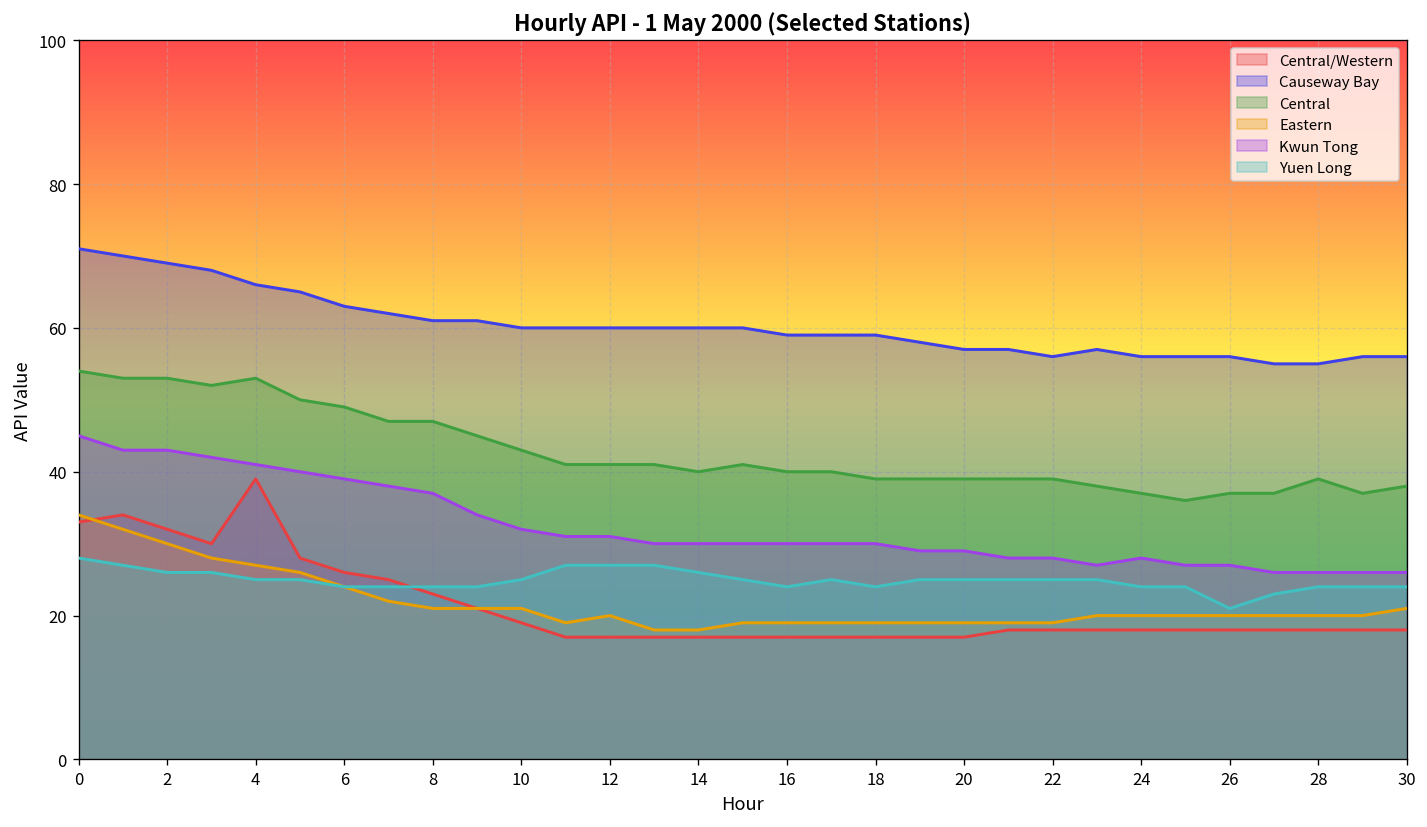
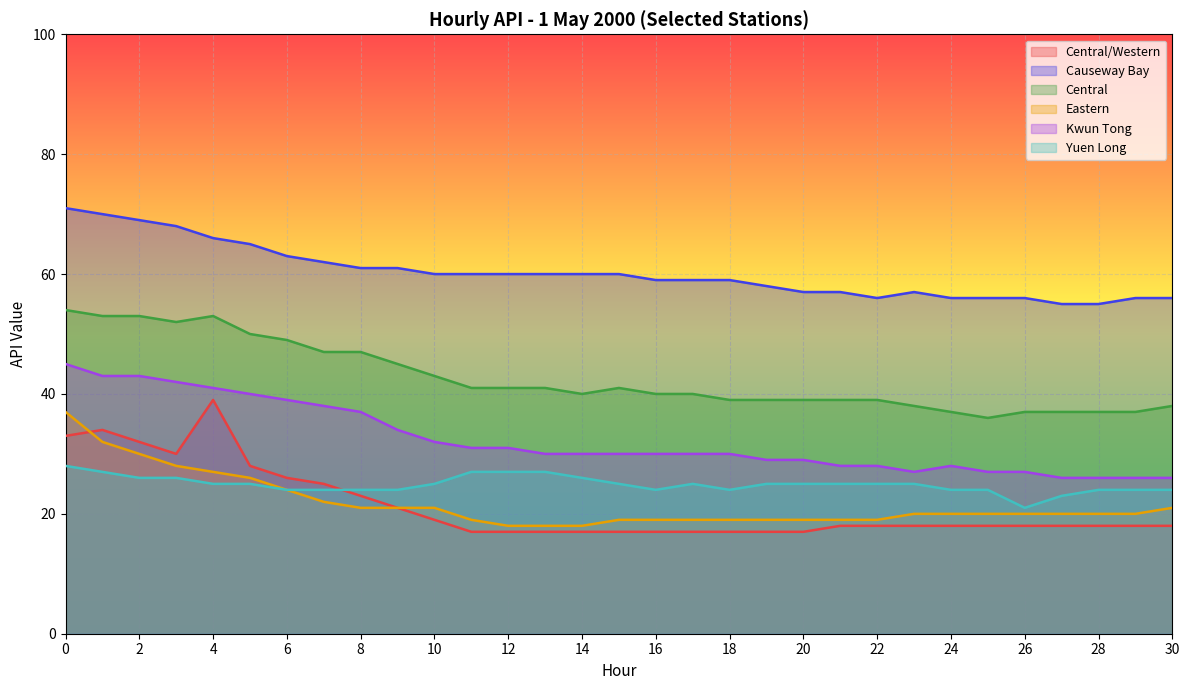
  {
    "Central/Western": {
      "0": 33,
      "2": 32,
      "4": 39,
      "6": 26,
      "8": 23,
      "10": 19,
      "12": 17,
      "14": 17,
      "16": 17,
      "18": 17,
      "20": 17,
      "22": 18,
      "24": 18,
      "26": 18,
      "28": 18,
      "30": 18
    },
    "Central": {
      "0": 54,
      "2": 53,
      "4": 53,
      "6": 49,
      "8": 47,
      "10": 43,
      "12": 41,
      "14": 40,
      "16": 40,
      "18": 39,
      "20": 39,
      "22": 39,
      "24": 37,
      "26": 37,
-     "28": 39,
+     "28": 37,
      "30": 38
    },
    "Eastern": {
-     "0": 34,
+     "0": 37,
      "2": 30,
      "4": 27,
      "8": 21,
      "10": 21,
-     "12": 20,
+     "12": 18,
      "14": 18,
      "16": 19,
      "18": 19,
      "20": 19,
      "22": 19,
      "24": 20,
      "26": 20,
      "28": 20,
      "30": 21
    },
    "Yuen Long": {
      "0": 28,
      "2": 26,
      "4": 25,
      "8": 24,
      "10": 25,
      "12": 27,
      "14": 26,
      "16": 24,
      "18": 24,
      "20": 25,
      "22": 25,
      "24": 24,
      "26": 21,
      "28": 24,
      "30": 24
    }
  }
